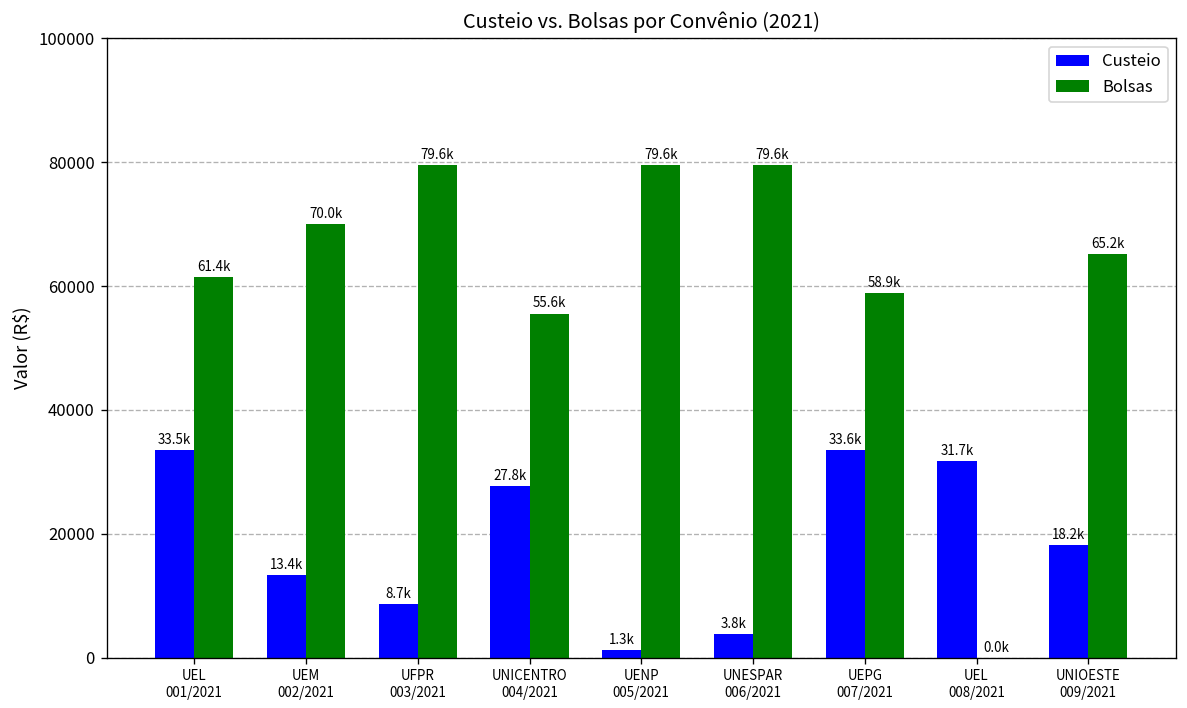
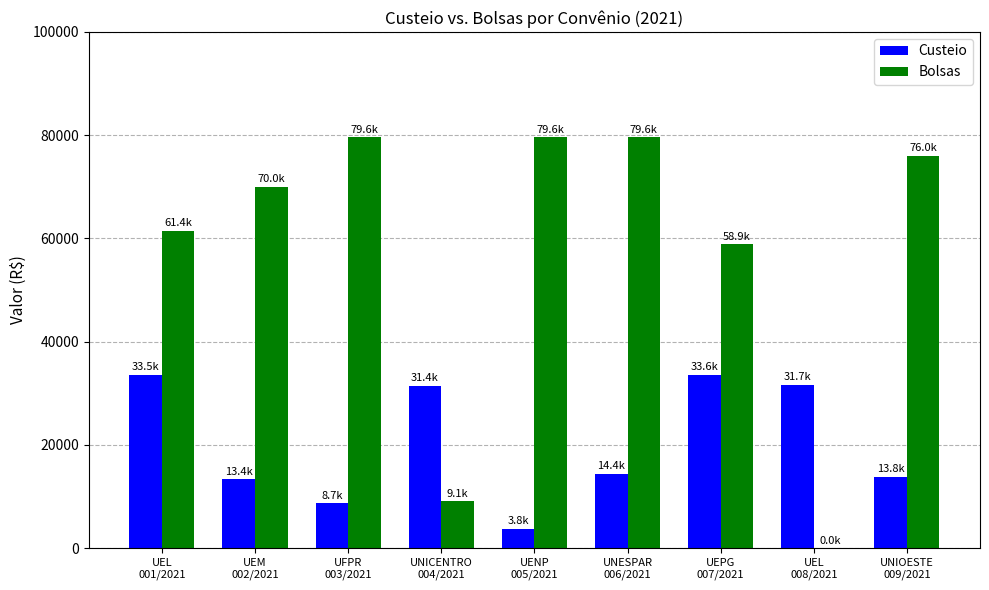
  {
    "Custeio": {
      "UEL 001/2021": "33.5k",
      "UEM 002/2021": "13.4k",
      "UFPR 003/2021": "8.7k",
-     "UNICENTRO 004/2021": "27.8k",
-     "UENP 005/2021": "1.3k",
-     "UNESPAR 006/2021": "3.8k",
+     "UNICENTRO 004/2021": "31.4k",
+     "UENP 005/2021": "3.8k",
+     "UNESPAR 006/2021": "14.4k",
      "UEPG 007/2021": "33.6k",
      "UEL 008/2021": "31.7k",
-     "UNIOESTE 009/2021": "18.2k"
+     "UNIOESTE 009/2021": "13.8k"
    },
    "Bolsas": {
      "UEL 001/2021": "61.4k",
      "UEM 002/2021": "70.0k",
      "UFPR 003/2021": "79.6k",
-     "UNICENTRO 004/2021": "55.6k",
+     "UNICENTRO 004/2021": "9.1k",
      "UENP 005/2021": "79.6k",
      "UNESPAR 006/2021": "79.6k",
      "UEPG 007/2021": "58.9k",
      "UEL 008/2021": "0.0k",
-     "UNIOESTE 009/2021": "65.2k"
+     "UNIOESTE 009/2021": "76.0k"
    }
  }
